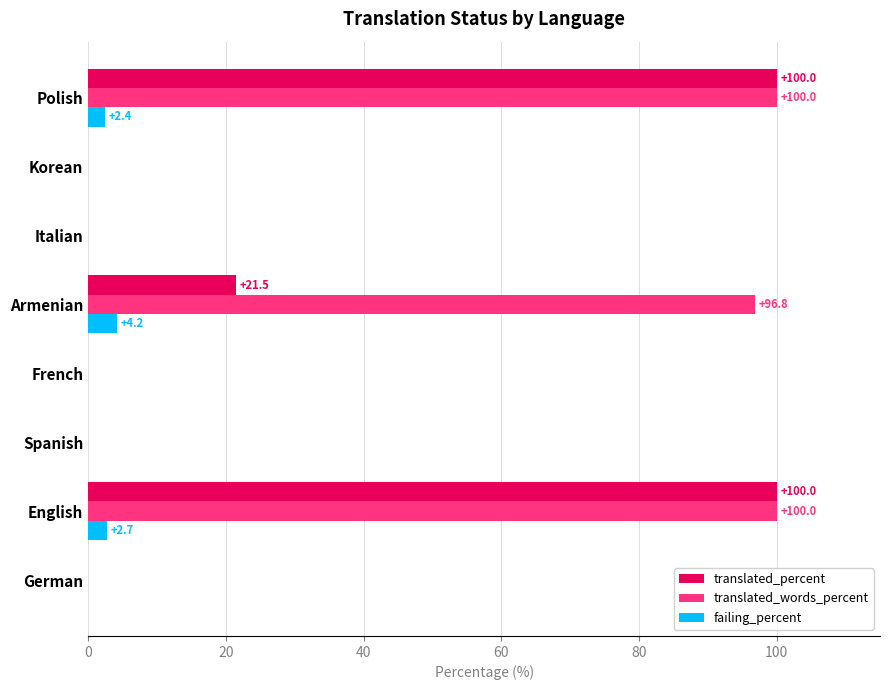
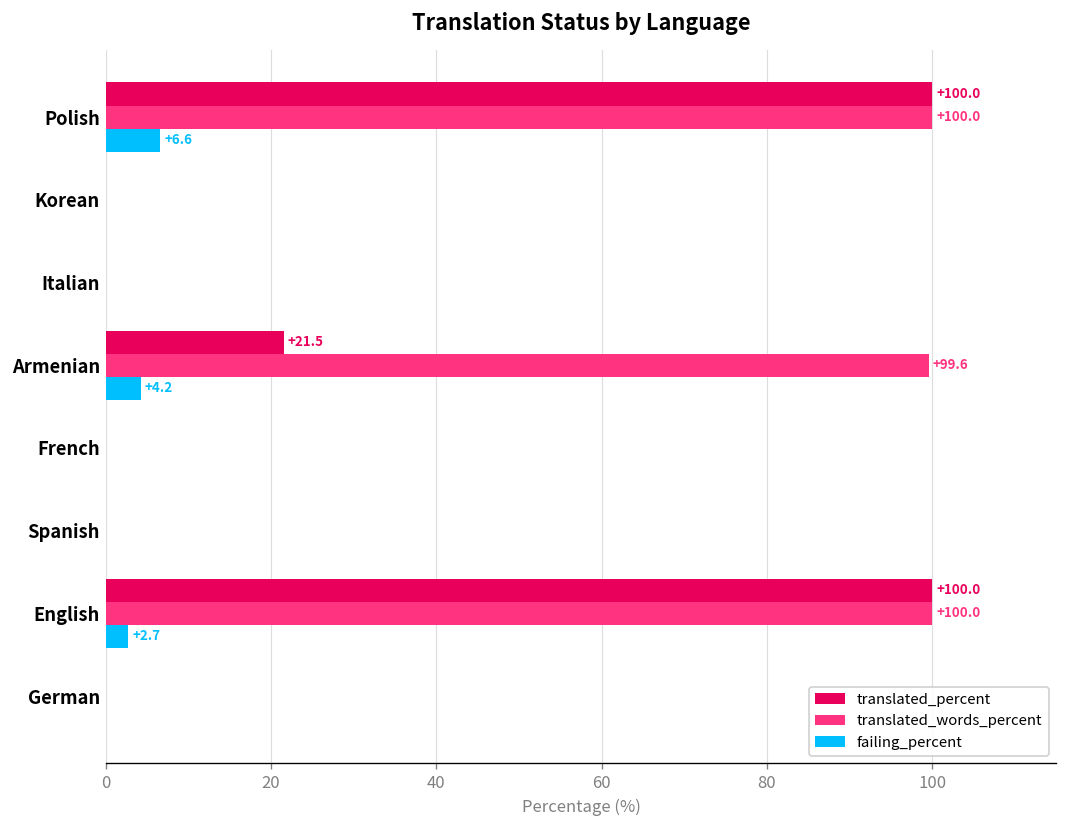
  {
    "translated_percent": {
      "Polish": "+100.0",
      "Armenian": "+21.5",
      "English": "+100.0"
    },
    "translated_words_percent": {
      "Polish": "+100.0",
-     "Armenian": "+96.8",
+     "Armenian": "+99.6",
      "English": "+100.0"
    },
    "failing_percent": {
-     "Polish": "+2.4",
+     "Polish": "+6.6",
      "Armenian": "+4.2",
      "English": "+2.7"
    }
  }
